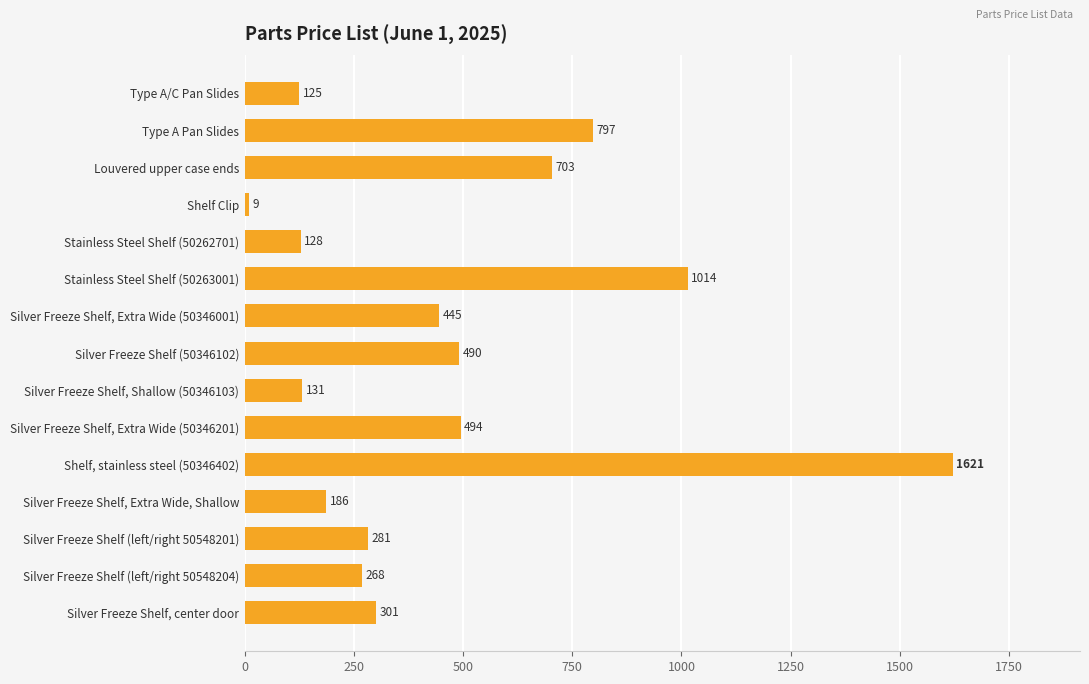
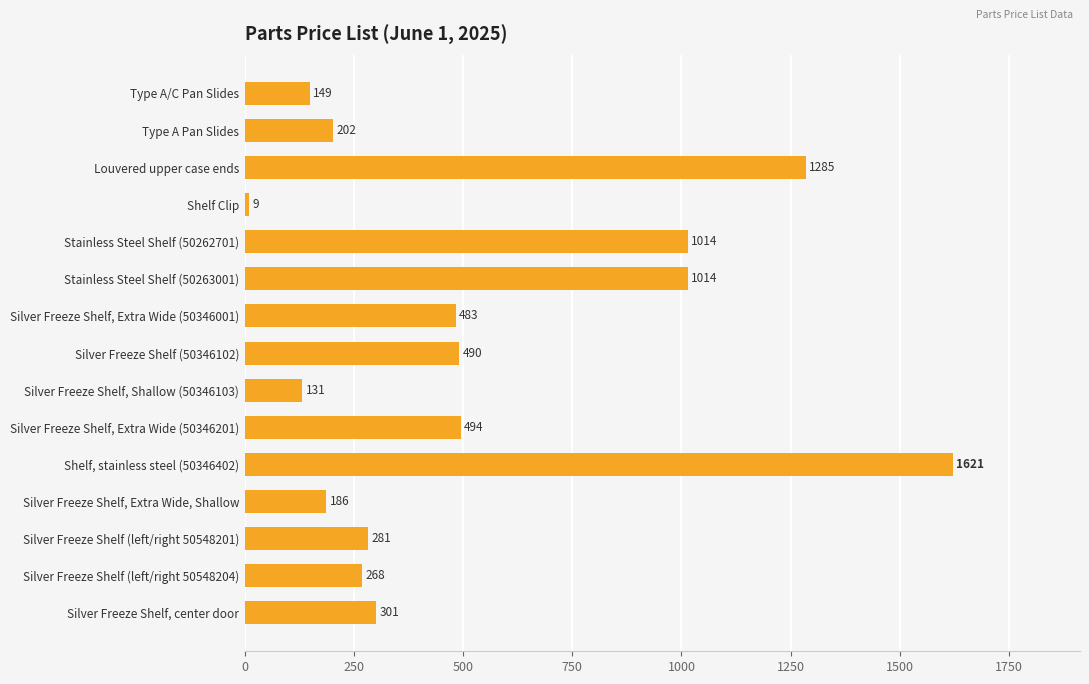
  {
-   "Type A/C Pan Slides": 125,
-   "Type A Pan Slides": 797,
-   "Louvered upper case ends": 703,
+   "Type A/C Pan Slides": 149,
+   "Type A Pan Slides": 202,
+   "Louvered upper case ends": 1285,
    "Shelf Clip": 9,
-   "Stainless Steel Shelf (50262701)": 128,
+   "Stainless Steel Shelf (50262701)": 1014,
    "Stainless Steel Shelf (50263001)": 1014,
-   "Silver Freeze Shelf, Extra Wide (50346001)": 445,
+   "Silver Freeze Shelf, Extra Wide (50346001)": 483,
    "Silver Freeze Shelf (50346102)": 490,
    "Silver Freeze Shelf, Shallow (50346103)": 131,
    "Silver Freeze Shelf, Extra Wide (50346201)": 494,
    "Shelf, stainless steel (50346402)": 1621,
    "Silver Freeze Shelf, Extra Wide, Shallow": 186,
    "Silver Freeze Shelf (left/right 50548201)": 281,
    "Silver Freeze Shelf (left/right 50548204)": 268,
    "Silver Freeze Shelf, center door": 301
  }
